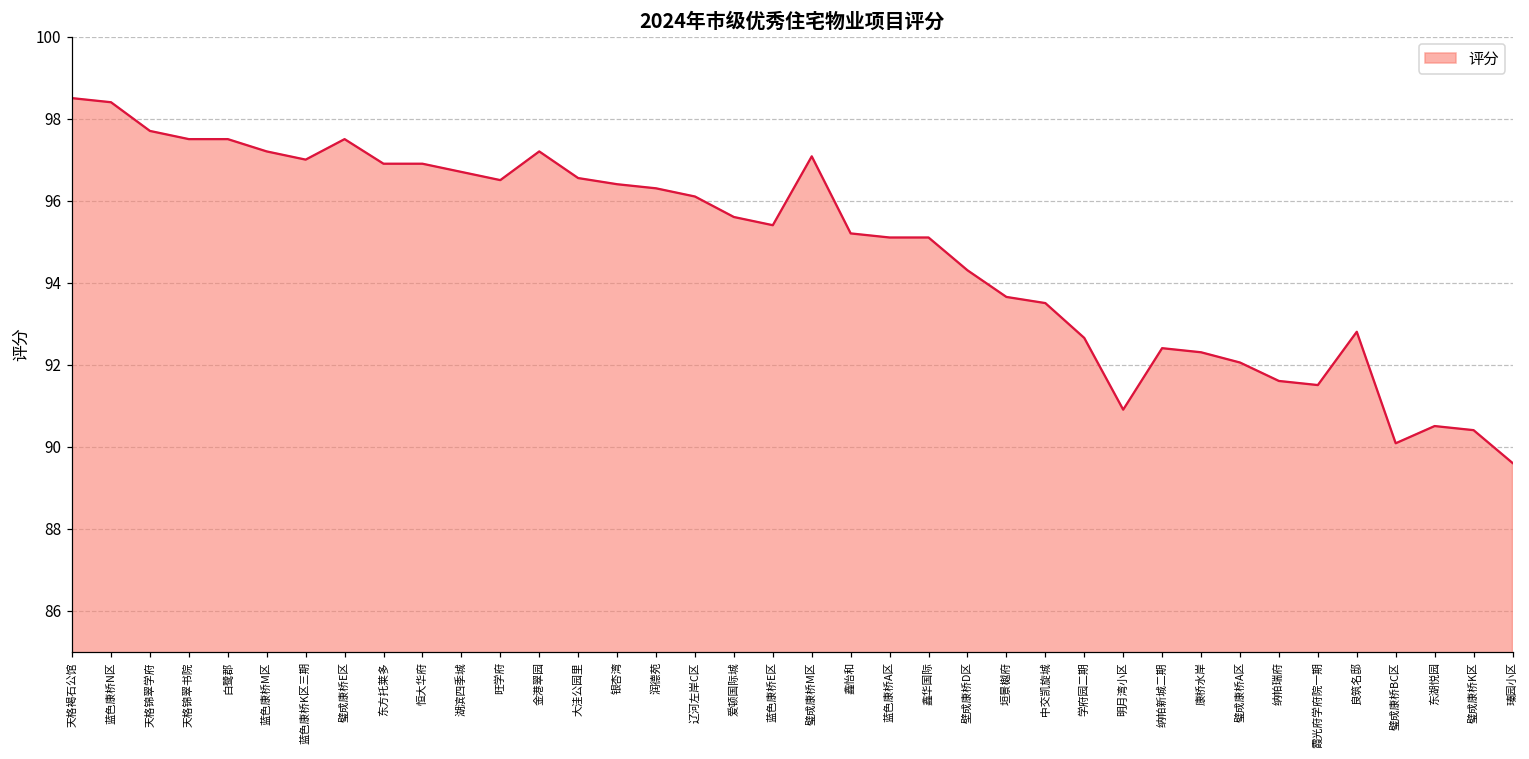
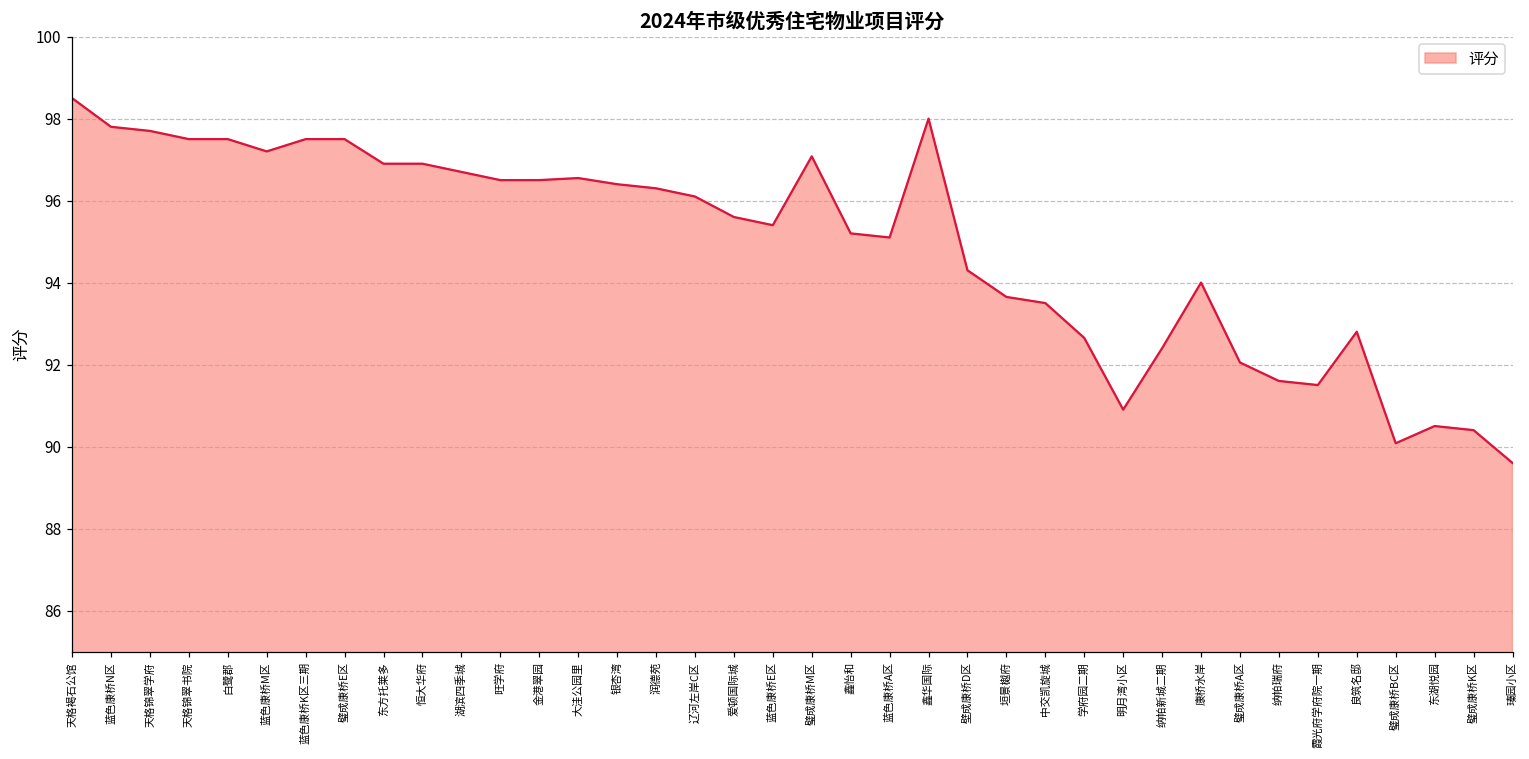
  {
    "天格褐石公馆": 98.5,
-   "蓝色康桥N区": 98.4,
+   "蓝色康桥N区": 97.8,
    "天格锦翠学府": 97.7,
    "天格锦翠书院": 97.5,
    "白鹭郡": 97.5,
    "蓝色康桥M区": 97.2,
-   "蓝色康桥K区三期": 97.0,
+   "蓝色康桥K区三期": 97.5,
    "璧成康桥E区": 97.5,
    "东方托莱多": 96.9,
    "恒大华府": 96.9,
    "湖滨四季城": 96.7,
    "旺学府": 96.5,
-   "金港翠园": 97.2,
+   "金港翠园": 96.5,
    "大洼公园里": 96.6,
    "银杏湾": 96.4,
    "润德苑": 96.3,
    "辽河左岸C区": 96.1,
    "爱顿国际城": 95.6,
    "蓝色康桥E区": 95.4,
    "璧成康桥M区": 97.1,
    "鑫怡和": 95.2,
    "蓝色康桥A区": 95.1,
-   "鑫华国际": 95.1,
+   "鑫华国际": 98.0,
    "壁成康桥D区": 94.3,
    "垣景樾府": 93.7,
    "中交凯旋城": 93.5,
    "学府园二期": 92.7,
    "明月湾小区": 90.9,
    "纳帕新城二期": 92.4,
-   "康桥水岸": 92.3,
+   "康桥水岸": 94.0,
    "璧成康桥A区": 92.1,
    "纳帕瑞府": 91.6,
    "霞光府学府院一期": 91.5,
    "良筑名邸": 92.8,
    "璧成康桥BC区": 90.1,
    "东湖悦园": 90.5,
    "璧成康桥K区": 90.4,
    "瑧园小区": 89.6
  }
